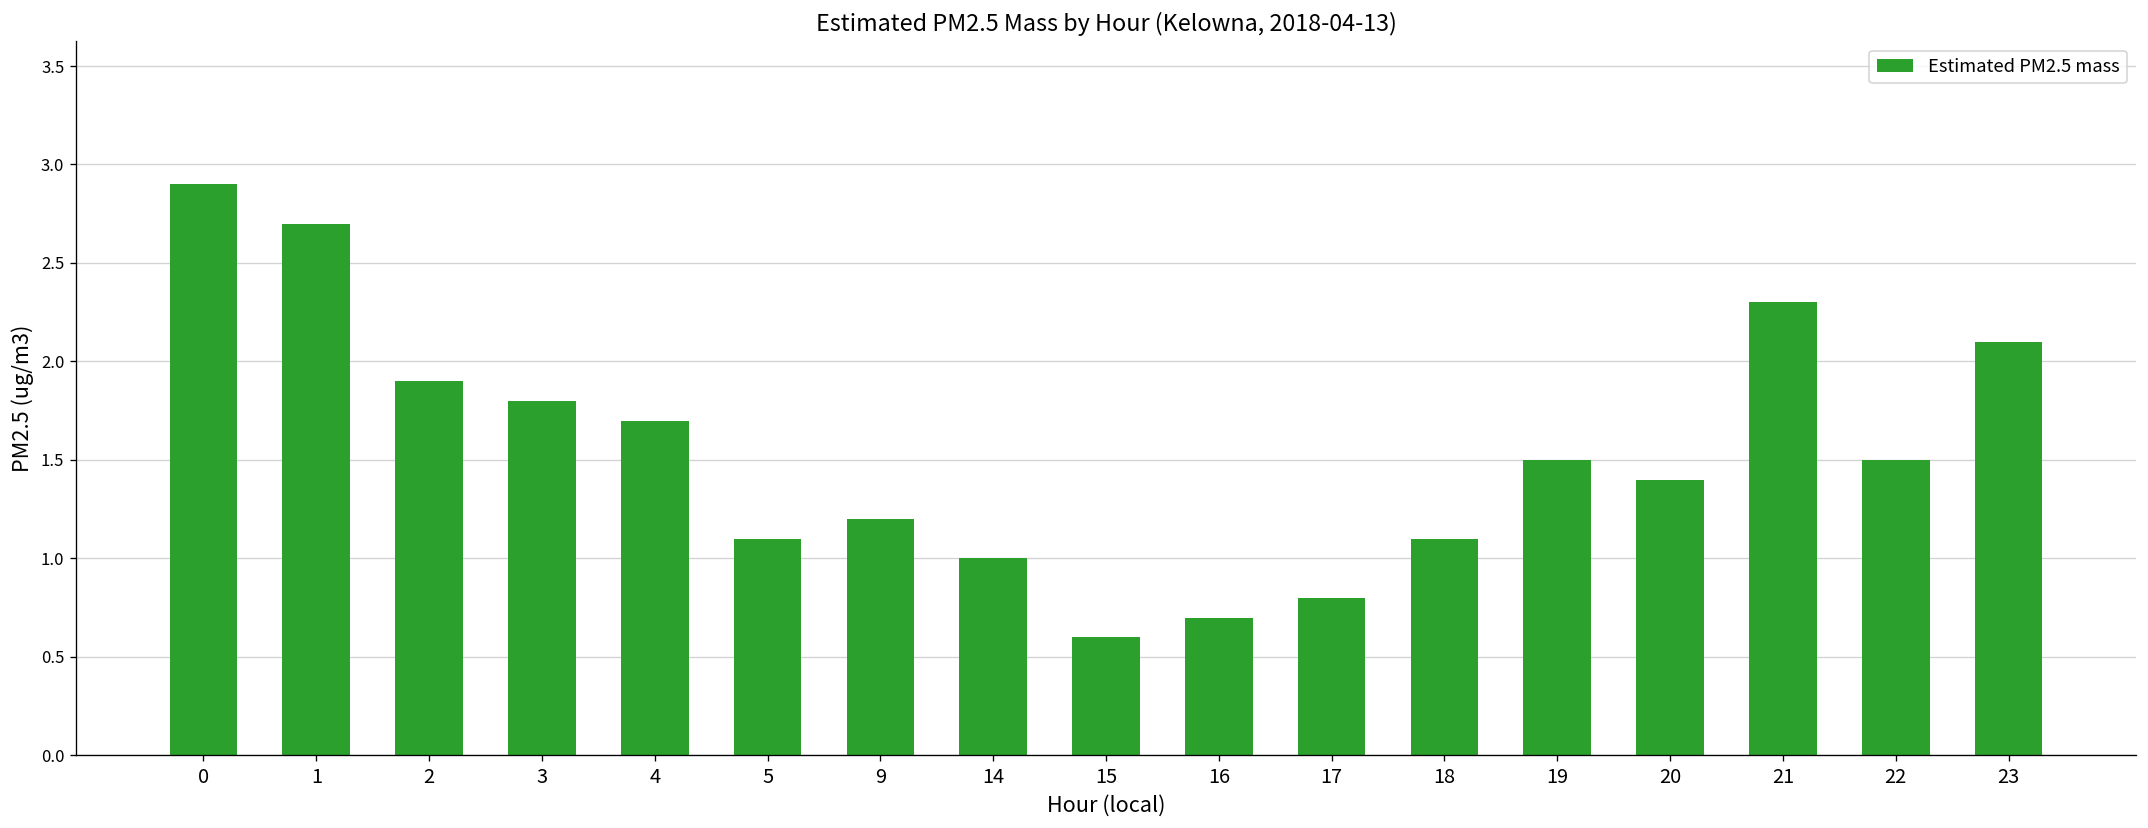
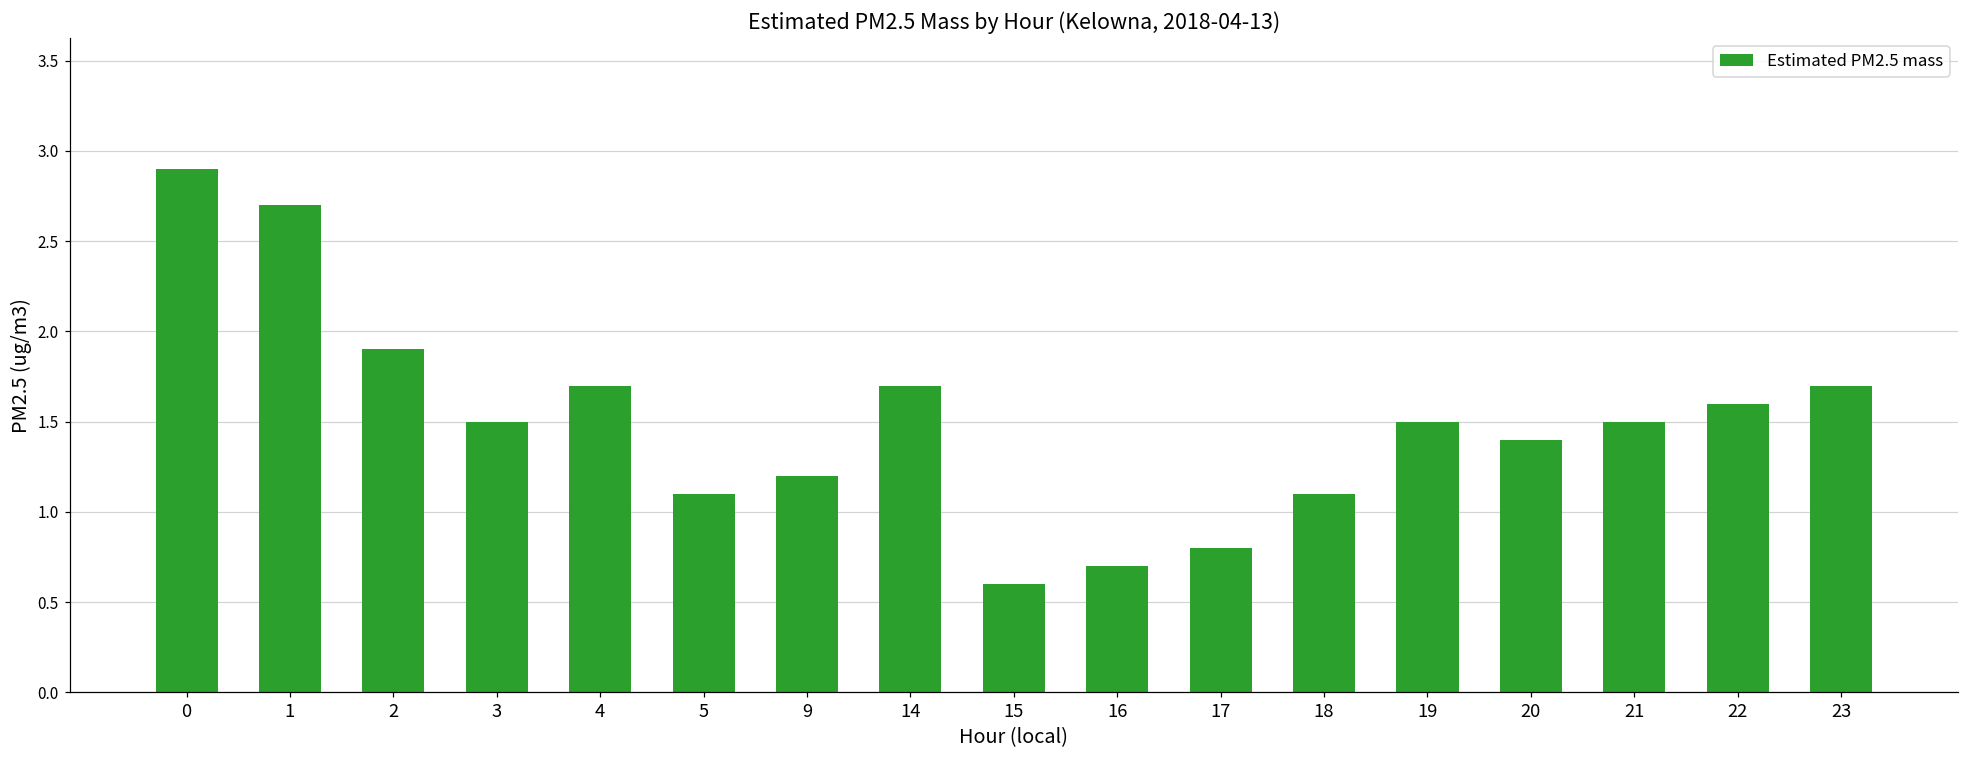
  {
    "0": 2.9,
    "1": 2.7,
    "2": 1.9,
-   "3": 1.8,
+   "3": 1.5,
    "4": 1.7,
    "5": 1.1,
    "9": 1.2,
-   "14": 1.0,
+   "14": 1.7,
    "15": 0.6,
    "16": 0.7,
    "17": 0.8,
    "18": 1.1,
    "19": 1.5,
    "20": 1.4,
-   "21": 2.3,
-   "22": 1.5,
-   "23": 2.1
+   "21": 1.5,
+   "22": 1.6,
+   "23": 1.7
  }
